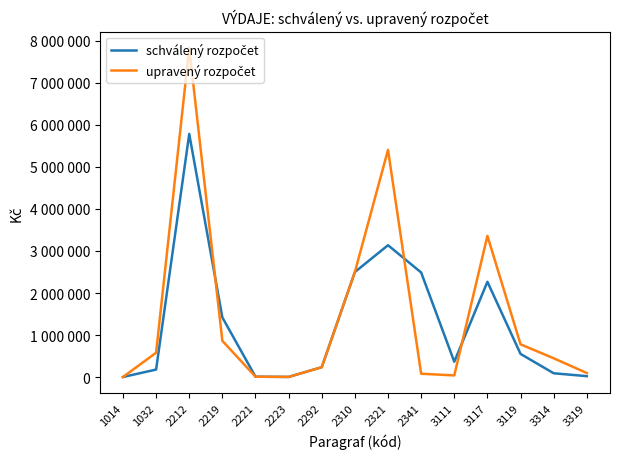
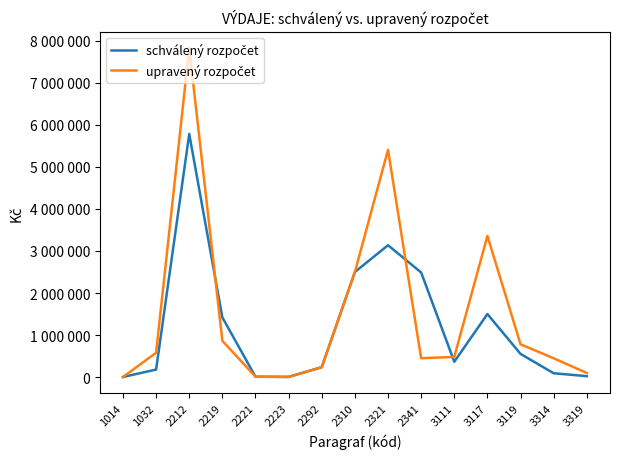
  {
    "schválený rozpočet": {
      "1032": 200000,
      "2212": 5800000,
      "2219": 1400000,
      "2321": 3100000,
      "2341": 2500000,
      "3111": 400000,
-     "3117": 2300000,
+     "3117": 1500000,
      "3119": 600000,
      "3314": 100000,
      "3319": 0
    },
    "upravený rozpočet": {
      "1032": 600000,
      "2219": 900000,
      "2321": 5400000,
-     "2341": 100000,
-     "3111": 0,
+     "2341": 500000,
+     "3111": 500000,
      "3117": 3400000,
      "3119": 800000,
      "3314": 400000,
      "3319": 100000
    }
  }
